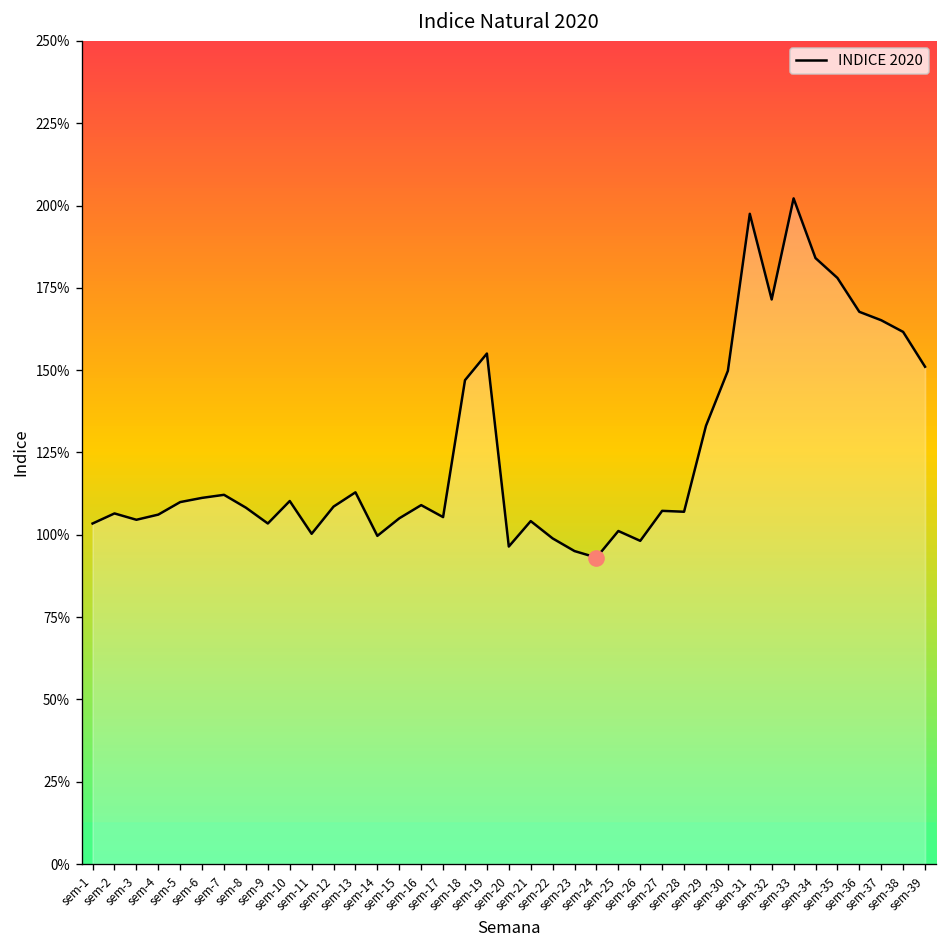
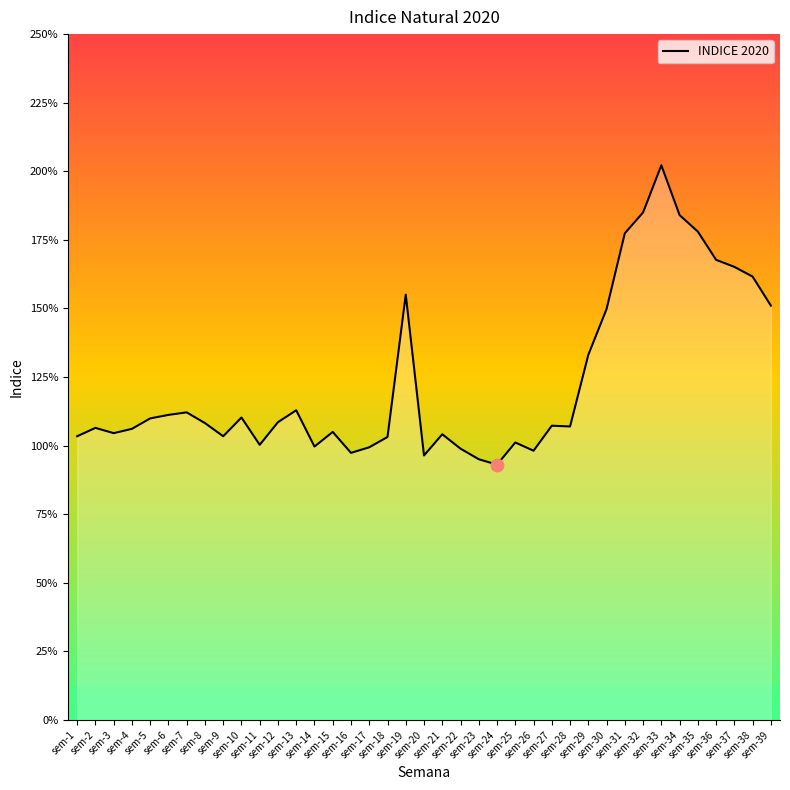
  {
    "INDICE 2020": {
      "sem-1": "103%",
      "sem-2": "106%",
      "sem-3": "105%",
      "sem-4": "106%",
      "sem-5": "110%",
      "sem-6": "111%",
      "sem-7": "112%",
      "sem-8": "108%",
      "sem-9": "103%",
      "sem-10": "110%",
      "sem-11": "100%",
      "sem-12": "109%",
      "sem-13": "113%",
      "sem-14": "100%",
      "sem-15": "105%",
-     "sem-16": "109%",
-     "sem-17": "105%",
-     "sem-18": "147%",
+     "sem-16": "97%",
+     "sem-17": "99%",
+     "sem-18": "103%",
      "sem-19": "155%",
      "sem-20": "96%",
      "sem-21": "104%",
      "sem-22": "99%",
      "sem-23": "95%",
      "sem-25": "101%",
      "sem-26": "98%",
      "sem-27": "107%",
      "sem-28": "107%",
      "sem-29": "133%",
      "sem-30": "150%",
-     "sem-31": "197%",
-     "sem-32": "171%",
+     "sem-31": "177%",
+     "sem-32": "185%",
      "sem-33": "202%",
      "sem-34": "184%",
      "sem-35": "178%",
      "sem-36": "168%",
      "sem-37": "165%",
      "sem-38": "162%",
      "sem-39": "151%"
    }
  }
